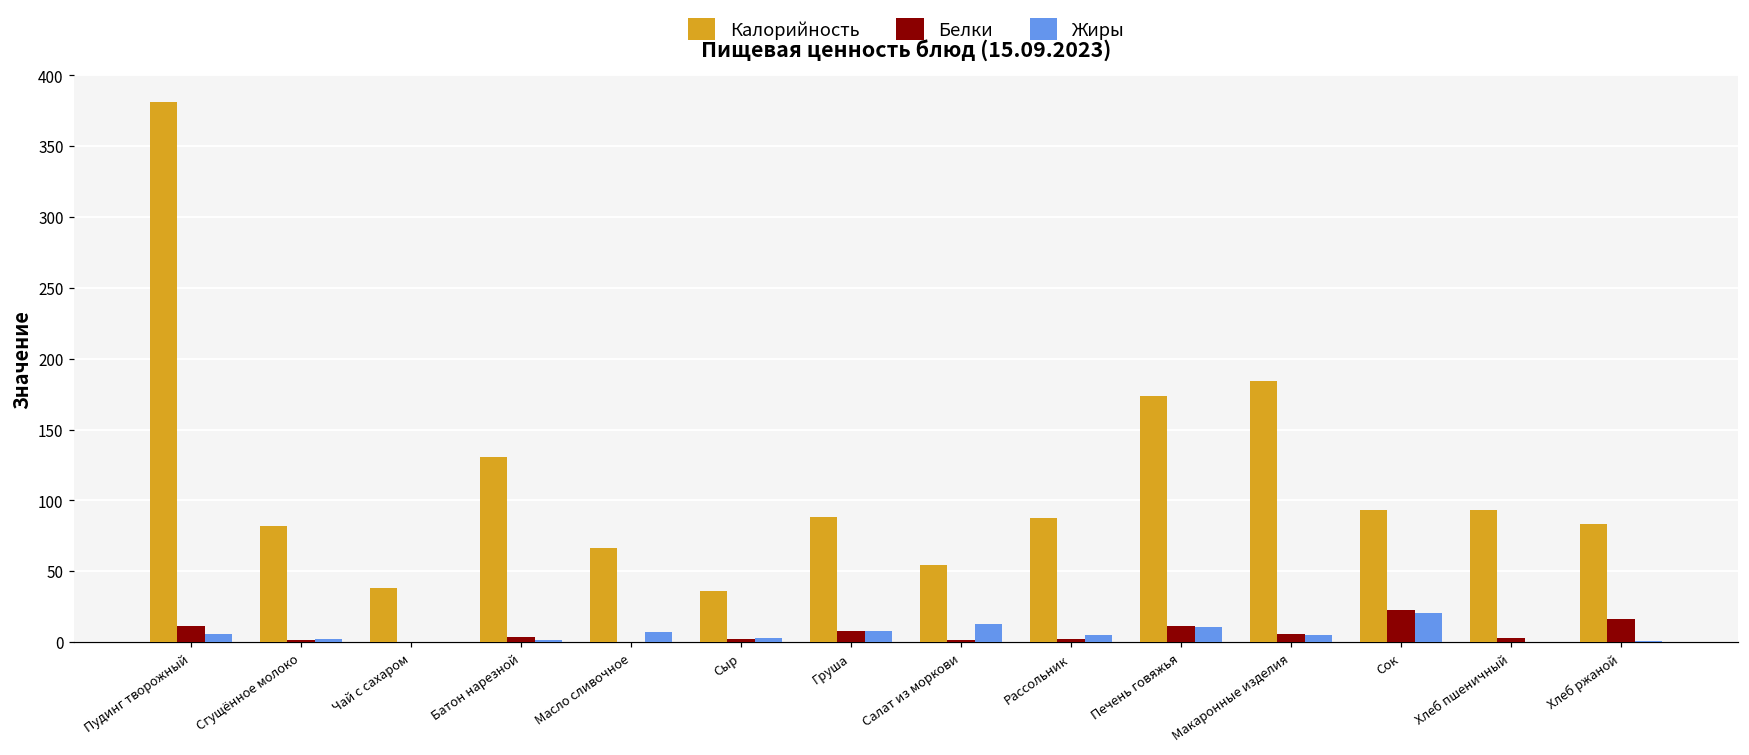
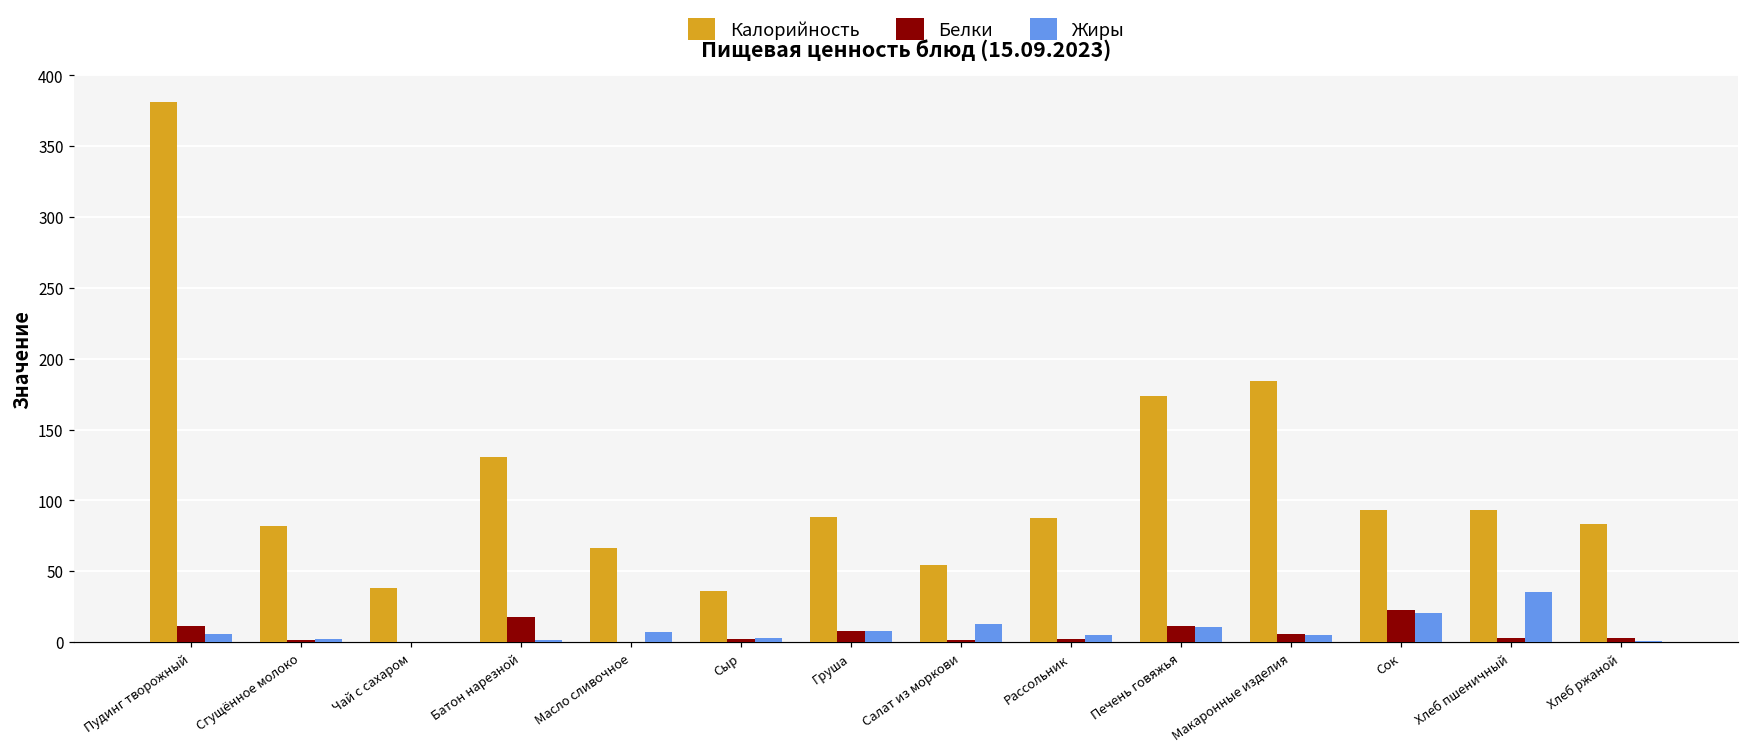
  {
    "Калорийность": {
      "Пудинг творожный": 381,
      "Сгущённое молоко": 82,
      "Чай с сахаром": 38,
      "Батон нарезной": 131,
      "Масло сливочное": 66,
      "Сыр": 36,
      "Груша": 88,
      "Салат из моркови": 55,
      "Рассольник": 88,
      "Печень говяжья": 174,
      "Макаронные изделия": 185,
      "Сок": 93,
      "Хлеб пшеничный": 94,
      "Хлеб ржаной": 83
    },
    "Белки": {
      "Пудинг творожный": 11,
-     "Батон нарезной": 4,
+     "Батон нарезной": 18,
      "Сыр": 2,
      "Груша": 8,
      "Рассольник": 2,
      "Печень говяжья": 12,
      "Макаронные изделия": 6,
      "Сок": 23,
      "Хлеб пшеничный": 3,
-     "Хлеб ржаной": 17
+     "Хлеб ржаной": 3
    },
    "Жиры": {
      "Пудинг творожный": 6,
      "Сгущённое молоко": 2,
      "Масло сливочное": 7,
      "Сыр": 3,
      "Груша": 8,
      "Салат из моркови": 12,
      "Рассольник": 5,
      "Печень говяжья": 11,
      "Макаронные изделия": 5,
      "Сок": 20,
-     "Хлеб пшеничный": 0
+     "Хлеб пшеничный": 36
    }
  }
